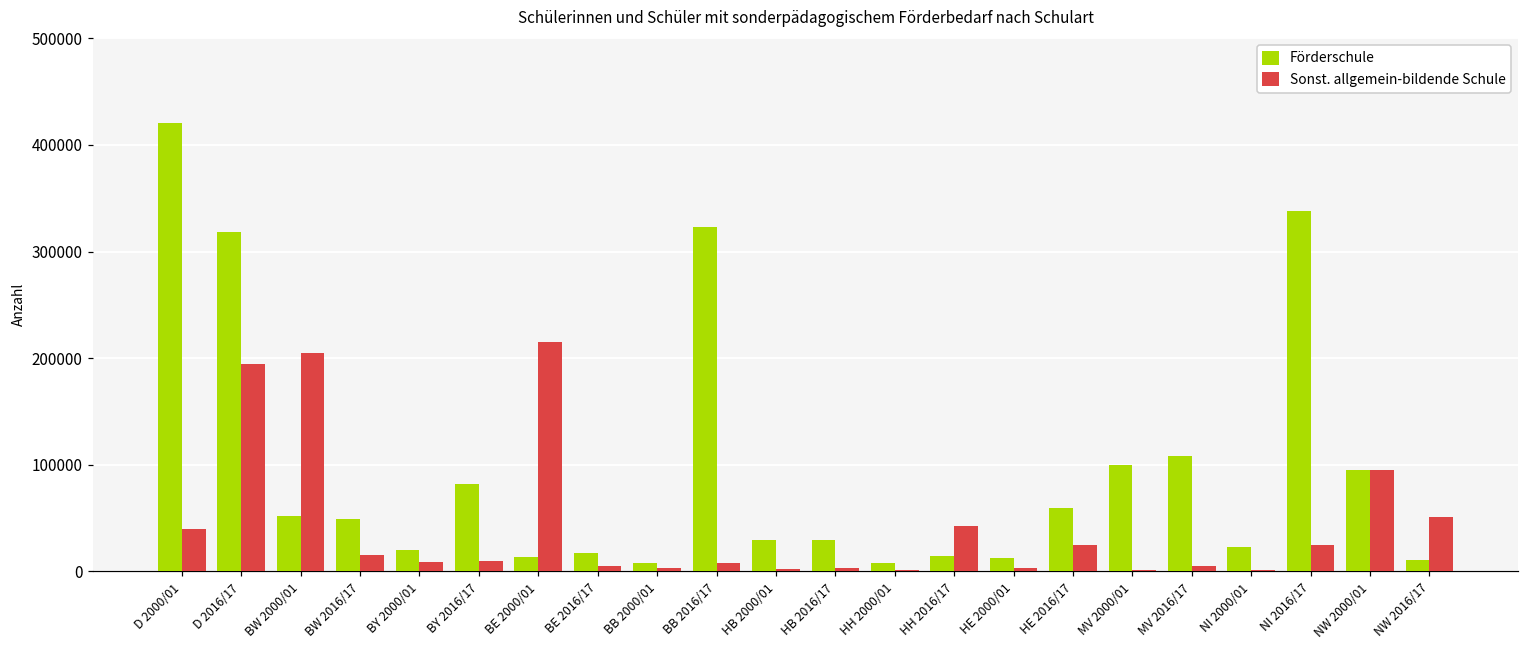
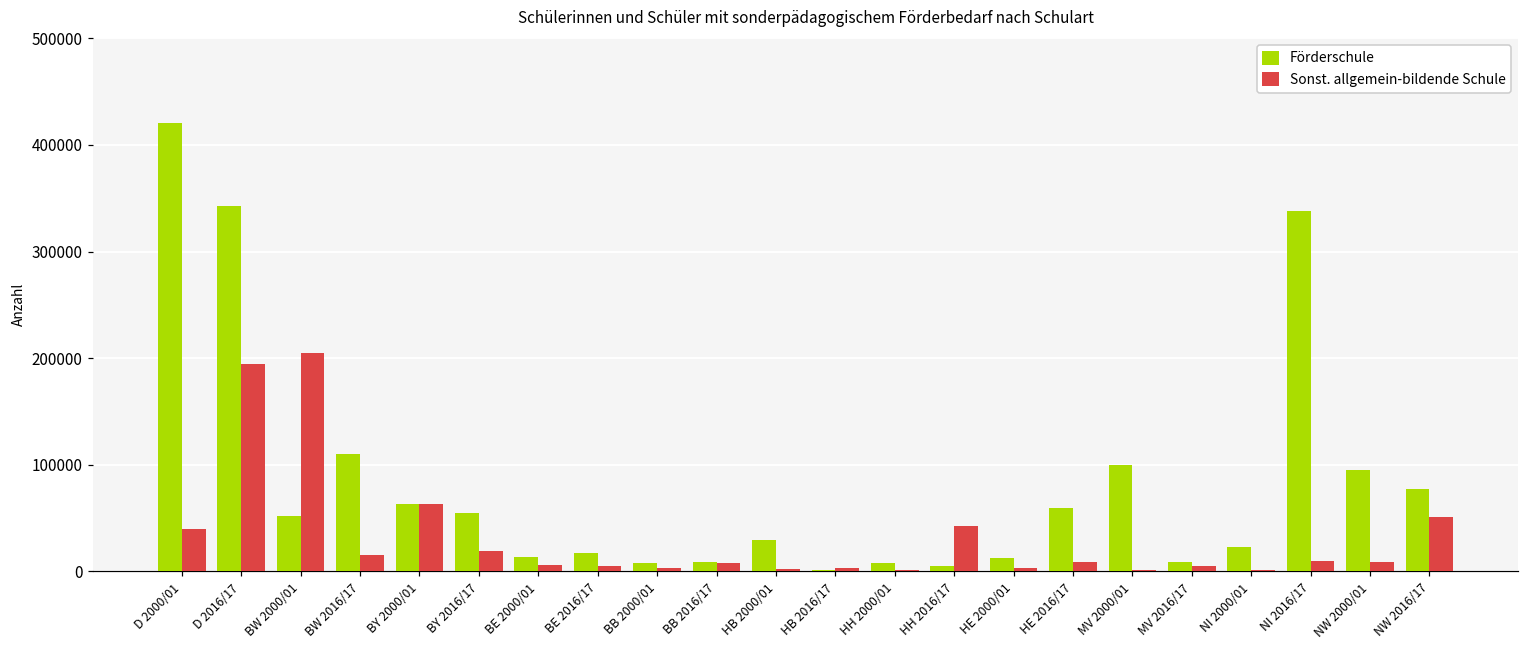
  {
    "Förderschule": {
      "D 2000/01": 420000,
-     "D 2016/17": 320000,
+     "D 2016/17": 340000,
      "BW 2000/01": 50000,
-     "BW 2016/17": 50000,
-     "BY 2000/01": 20000,
-     "BY 2016/17": 80000,
+     "BW 2016/17": 110000,
+     "BY 2000/01": 60000,
+     "BY 2016/17": 50000,
      "BE 2000/01": 10000,
      "BE 2016/17": 20000,
      "BB 2000/01": 10000,
-     "BB 2016/17": 320000,
+     "BB 2016/17": 10000,
      "HB 2000/01": 30000,
-     "HB 2016/17": 30000,
+     "HB 2016/17": 0,
      "HH 2000/01": 10000,
-     "HH 2016/17": 10000,
+     "HH 2016/17": 0,
      "HE 2000/01": 10000,
      "HE 2016/17": 60000,
      "MV 2000/01": 100000,
-     "MV 2016/17": 110000,
+     "MV 2016/17": 10000,
      "NI 2000/01": 20000,
      "NI 2016/17": 340000,
      "NW 2000/01": 100000,
-     "NW 2016/17": 10000
+     "NW 2016/17": 80000
    },
    "Sonst. allgemein-bildende Schule": {
      "D 2000/01": 40000,
      "D 2016/17": 190000,
      "BW 2000/01": 210000,
      "BW 2016/17": 20000,
-     "BY 2000/01": 10000,
-     "BY 2016/17": 10000,
-     "BE 2000/01": 220000,
+     "BY 2000/01": 60000,
+     "BY 2016/17": 20000,
+     "BE 2000/01": 10000,
      "BE 2016/17": 0,
      "BB 2000/01": 0,
      "BB 2016/17": 10000,
      "HB 2016/17": 0,
      "HH 2016/17": 40000,
-     "HE 2016/17": 20000,
+     "HE 2016/17": 10000,
      "MV 2016/17": 10000,
-     "NI 2016/17": 20000,
-     "NW 2000/01": 100000,
+     "NI 2016/17": 10000,
+     "NW 2000/01": 10000,
      "NW 2016/17": 50000
    }
  }
